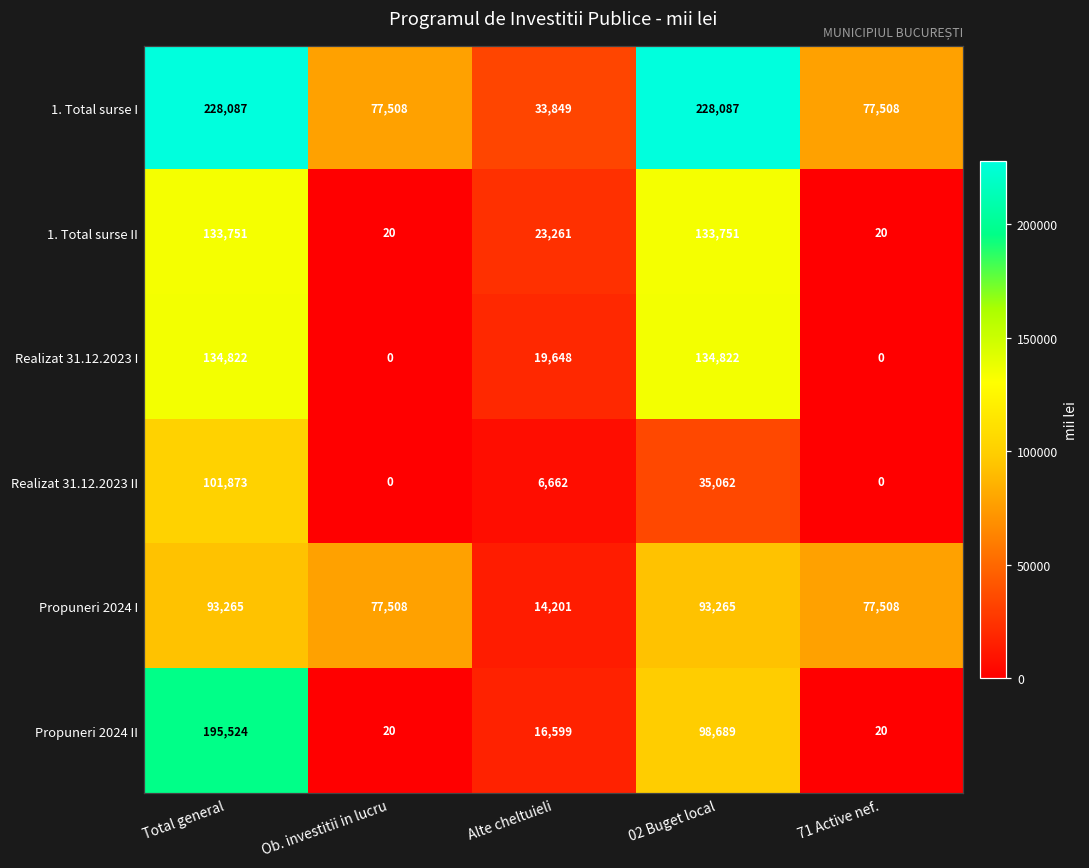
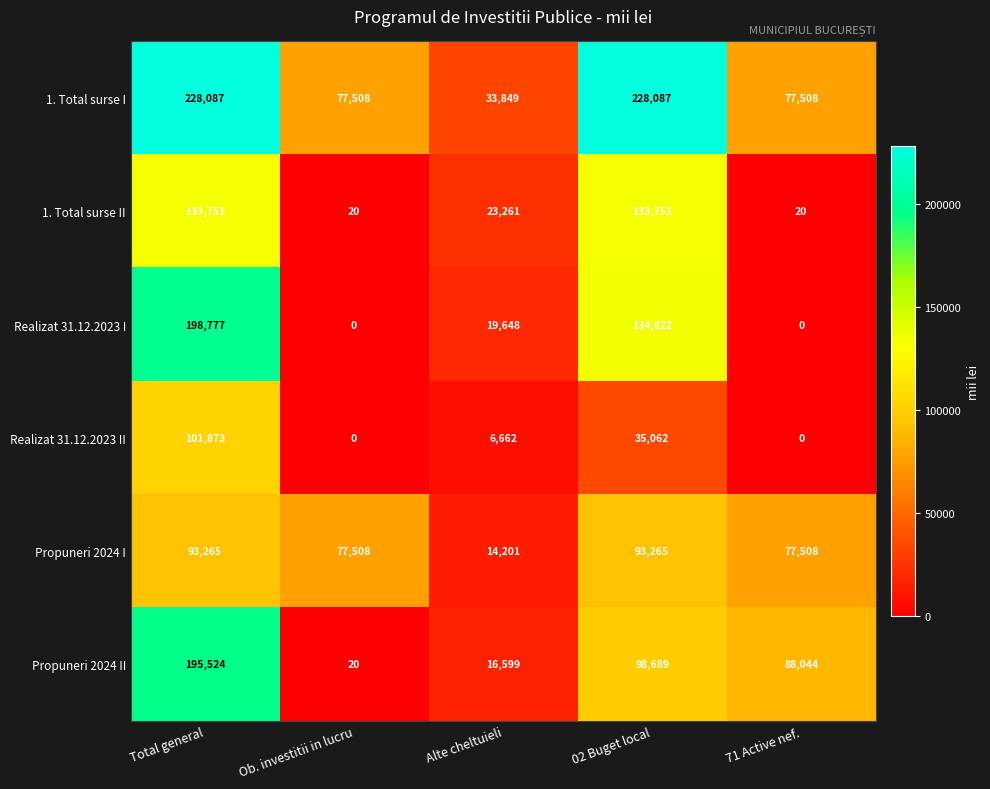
  {
    "1. Total surse I": {
      "Total general": "228,087",
      "Ob. investitii in lucru": "77,508",
      "Alte cheltuieli": "33,849",
      "02 Buget local": "228,087",
      "71 Active nef.": "77,508"
    },
    "1. Total surse II": {
      "Total general": "133,751",
      "Ob. investitii in lucru": "20",
      "Alte cheltuieli": "23,261",
      "02 Buget local": "133,751",
      "71 Active nef.": "20"
    },
    "Realizat 31.12.2023 I": {
-     "Total general": "134,822",
+     "Total general": "198,777",
      "Ob. investitii in lucru": "0",
      "Alte cheltuieli": "19,648",
      "02 Buget local": "134,822",
      "71 Active nef.": "0"
    },
    "Realizat 31.12.2023 II": {
      "Total general": "101,873",
      "Ob. investitii in lucru": "0",
      "Alte cheltuieli": "6,662",
      "02 Buget local": "35,062",
      "71 Active nef.": "0"
    },
    "Propuneri 2024 I": {
      "Total general": "93,265",
      "Ob. investitii in lucru": "77,508",
      "Alte cheltuieli": "14,201",
      "02 Buget local": "93,265",
      "71 Active nef.": "77,508"
    },
    "Propuneri 2024 II": {
      "Total general": "195,524",
      "Ob. investitii in lucru": "20",
      "Alte cheltuieli": "16,599",
      "02 Buget local": "98,689",
-     "71 Active nef.": "20"
+     "71 Active nef.": "88,044"
    }
  }
